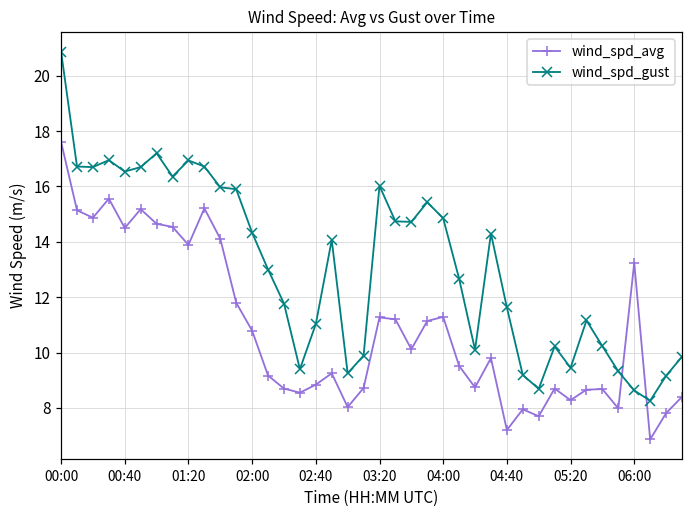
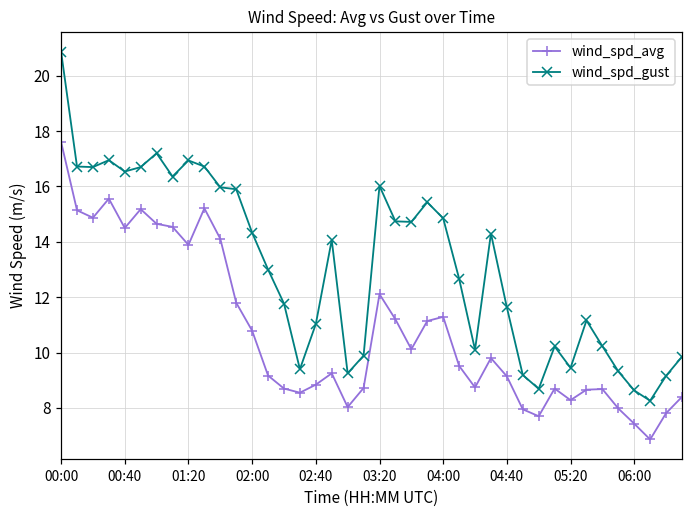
  {
    "wind_spd_avg": {
      "00:00": 17.6,
      "00:40": 14.5,
      "01:20": 13.9,
      "02:00": 10.8,
      "02:40": 8.8,
-     "03:20": 11.3,
+     "03:20": 12.1,
      "04:00": 11.3,
-     "04:40": 7.2,
+     "04:40": 9.1,
      "05:20": 8.3,
-     "06:00": 13.2
+     "06:00": 7.4
    },
    "wind_spd_gust": {
      "00:00": 20.9,
      "00:40": 16.5,
      "01:20": 16.9,
      "02:00": 14.3,
      "02:40": 11.0,
      "03:20": 16.0,
      "04:00": 14.9,
      "04:40": 11.6,
      "05:20": 9.5,
      "06:00": 8.6
    }
  }
